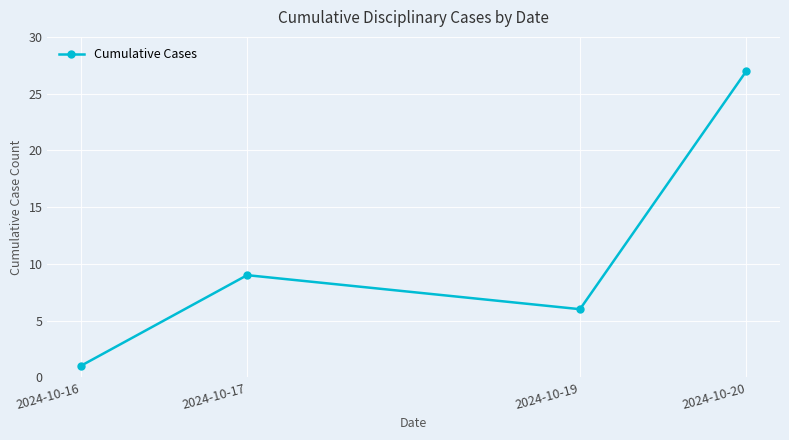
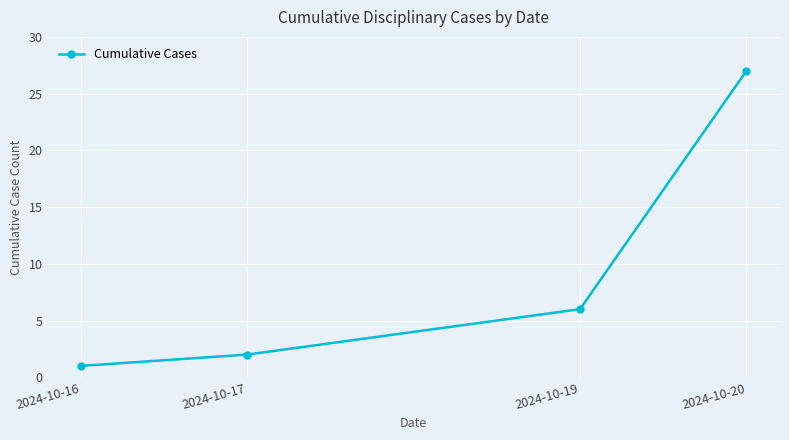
  {
    "2024-10-16": 1,
-   "2024-10-17": 9,
+   "2024-10-17": 2,
    "2024-10-19": 6,
    "2024-10-20": 27
  }
